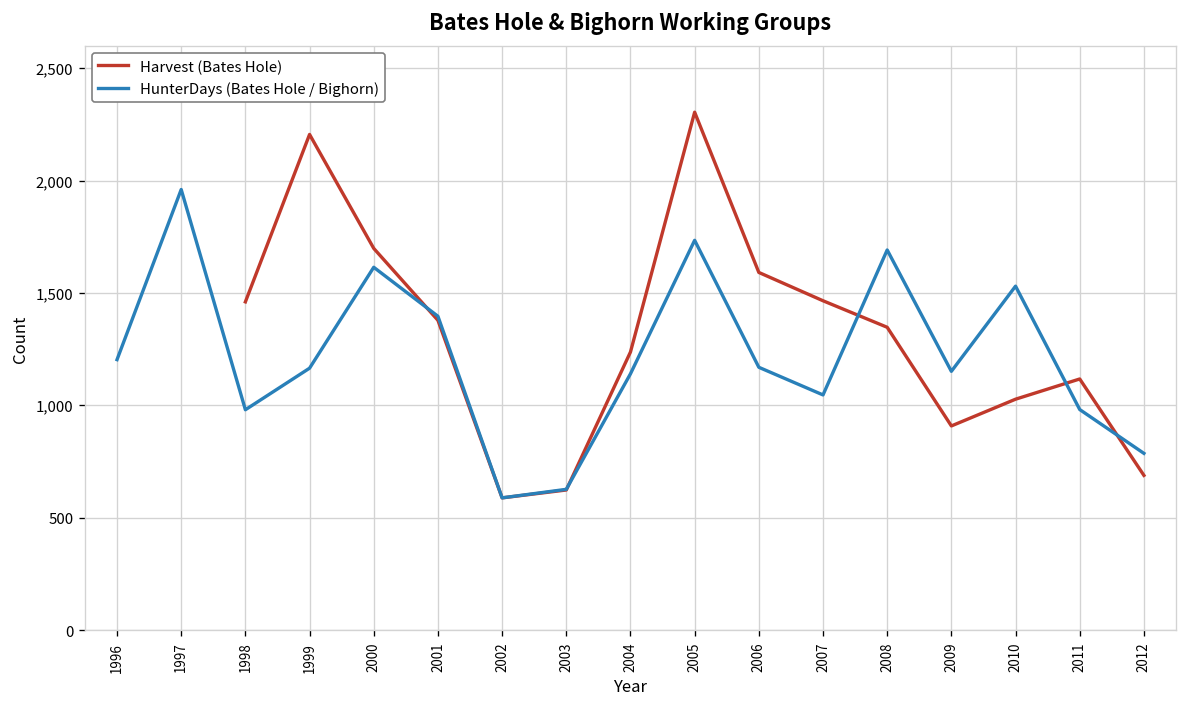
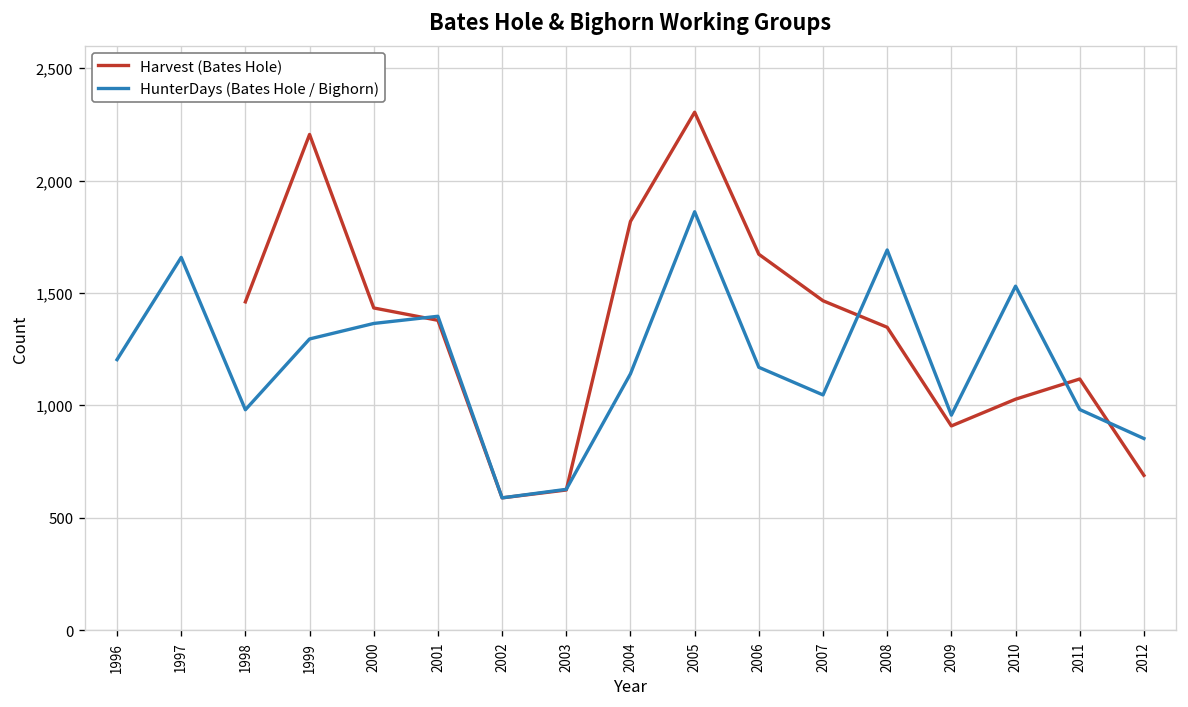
  {
    "Harvest (Bates Hole)": {
      "1998": "1,460",
      "1999": "2,210",
-     "2000": "1,700",
+     "2000": "1,430",
      "2001": "1,380",
-     "2004": "1,240",
+     "2004": "1,820",
      "2005": "2,300",
-     "2006": "1,590",
+     "2006": "1,670",
      "2007": "1,470",
      "2008": "1,350",
      "2009": "910",
      "2010": "1,030",
      "2011": "1,120",
      "2012": "690"
    },
    "HunterDays (Bates Hole / Bighorn)": {
      "1996": "1,200",
-     "1997": "1,960",
+     "1997": "1,660",
      "1998": "980",
-     "1999": "1,170",
-     "2000": "1,610",
+     "1999": "1,300",
+     "2000": "1,360",
      "2001": "1,400",
      "2004": "1,140",
-     "2005": "1,730",
+     "2005": "1,860",
      "2006": "1,170",
      "2007": "1,050",
      "2008": "1,690",
-     "2009": "1,150",
+     "2009": "960",
      "2010": "1,530",
      "2011": "980",
-     "2012": "790"
+     "2012": "850"
    }
  }
